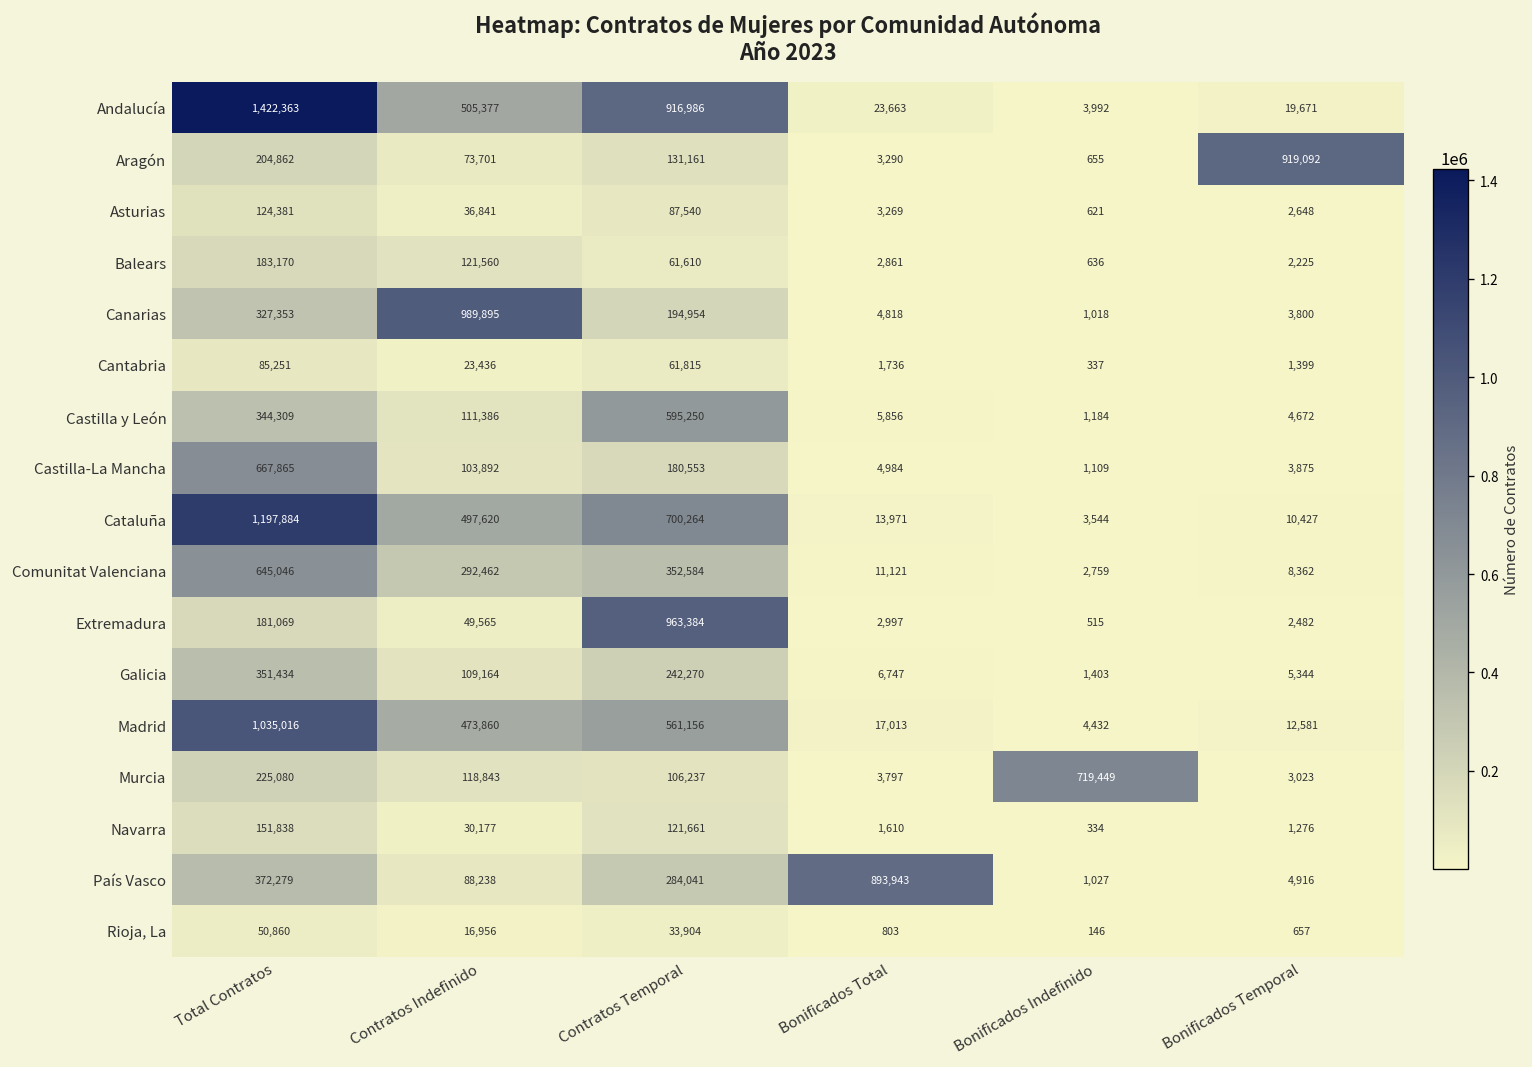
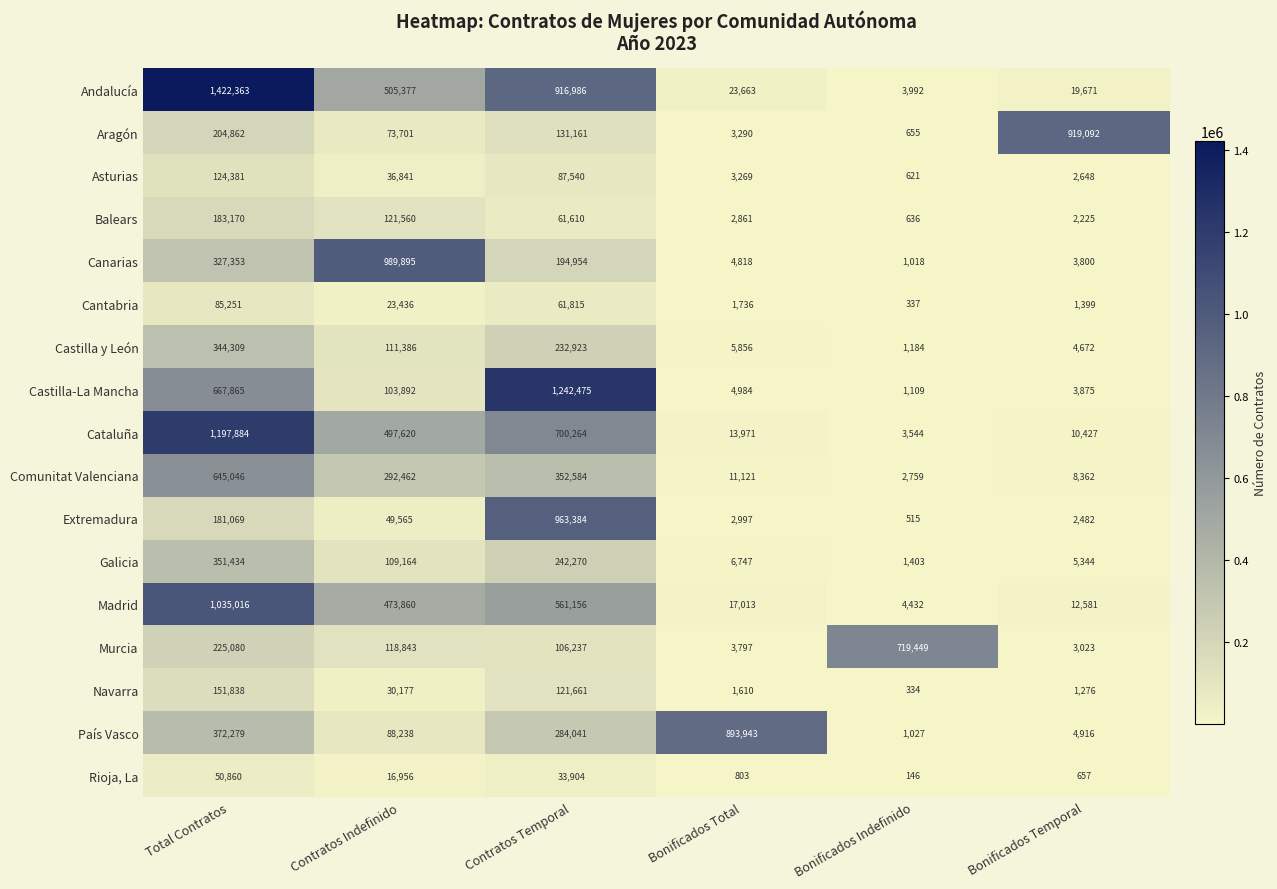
  {
    "Andalucía": {
      "Total Contratos": "1,422,363",
      "Contratos Indefinido": "505,377",
      "Contratos Temporal": "916,986",
      "Bonificados Total": "23,663",
      "Bonificados Indefinido": "3,992",
      "Bonificados Temporal": "19,671"
    },
    "Aragón": {
      "Total Contratos": "204,862",
      "Contratos Indefinido": "73,701",
      "Contratos Temporal": "131,161",
      "Bonificados Total": "3,290",
      "Bonificados Indefinido": "655",
      "Bonificados Temporal": "919,092"
    },
    "Asturias": {
      "Total Contratos": "124,381",
      "Contratos Indefinido": "36,841",
      "Contratos Temporal": "87,540",
      "Bonificados Total": "3,269",
      "Bonificados Indefinido": "621",
      "Bonificados Temporal": "2,648"
    },
    "Balears": {
      "Total Contratos": "183,170",
      "Contratos Indefinido": "121,560",
      "Contratos Temporal": "61,610",
      "Bonificados Total": "2,861",
      "Bonificados Indefinido": "636",
      "Bonificados Temporal": "2,225"
    },
    "Canarias": {
      "Total Contratos": "327,353",
      "Contratos Indefinido": "989,895",
      "Contratos Temporal": "194,954",
      "Bonificados Total": "4,818",
      "Bonificados Indefinido": "1,018",
      "Bonificados Temporal": "3,800"
    },
    "Cantabria": {
      "Total Contratos": "85,251",
      "Contratos Indefinido": "23,436",
      "Contratos Temporal": "61,815",
      "Bonificados Total": "1,736",
      "Bonificados Indefinido": "337",
      "Bonificados Temporal": "1,399"
    },
    "Castilla y León": {
      "Total Contratos": "344,309",
      "Contratos Indefinido": "111,386",
-     "Contratos Temporal": "595,250",
+     "Contratos Temporal": "232,923",
      "Bonificados Total": "5,856",
      "Bonificados Indefinido": "1,184",
      "Bonificados Temporal": "4,672"
    },
    "Castilla-La Mancha": {
      "Total Contratos": "667,865",
      "Contratos Indefinido": "103,892",
-     "Contratos Temporal": "180,553",
+     "Contratos Temporal": "1,242,475",
      "Bonificados Total": "4,984",
      "Bonificados Indefinido": "1,109",
      "Bonificados Temporal": "3,875"
    },
    "Cataluña": {
      "Total Contratos": "1,197,884",
      "Contratos Indefinido": "497,620",
      "Contratos Temporal": "700,264",
      "Bonificados Total": "13,971",
      "Bonificados Indefinido": "3,544",
      "Bonificados Temporal": "10,427"
    },
    "Comunitat Valenciana": {
      "Total Contratos": "645,046",
      "Contratos Indefinido": "292,462",
      "Contratos Temporal": "352,584",
      "Bonificados Total": "11,121",
      "Bonificados Indefinido": "2,759",
      "Bonificados Temporal": "8,362"
    },
    "Extremadura": {
      "Total Contratos": "181,069",
      "Contratos Indefinido": "49,565",
      "Contratos Temporal": "963,384",
      "Bonificados Total": "2,997",
      "Bonificados Indefinido": "515",
      "Bonificados Temporal": "2,482"
    },
    "Galicia": {
      "Total Contratos": "351,434",
      "Contratos Indefinido": "109,164",
      "Contratos Temporal": "242,270",
      "Bonificados Total": "6,747",
      "Bonificados Indefinido": "1,403",
      "Bonificados Temporal": "5,344"
    },
    "Madrid": {
      "Total Contratos": "1,035,016",
      "Contratos Indefinido": "473,860",
      "Contratos Temporal": "561,156",
      "Bonificados Total": "17,013",
      "Bonificados Indefinido": "4,432",
      "Bonificados Temporal": "12,581"
    },
    "Murcia": {
      "Total Contratos": "225,080",
      "Contratos Indefinido": "118,843",
      "Contratos Temporal": "106,237",
      "Bonificados Total": "3,797",
      "Bonificados Indefinido": "719,449",
      "Bonificados Temporal": "3,023"
    },
    "Navarra": {
      "Total Contratos": "151,838",
      "Contratos Indefinido": "30,177",
      "Contratos Temporal": "121,661",
      "Bonificados Total": "1,610",
      "Bonificados Indefinido": "334",
      "Bonificados Temporal": "1,276"
    },
    "País Vasco": {
      "Total Contratos": "372,279",
      "Contratos Indefinido": "88,238",
      "Contratos Temporal": "284,041",
      "Bonificados Total": "893,943",
      "Bonificados Indefinido": "1,027",
      "Bonificados Temporal": "4,916"
    },
    "Rioja, La": {
      "Total Contratos": "50,860",
      "Contratos Indefinido": "16,956",
      "Contratos Temporal": "33,904",
      "Bonificados Total": "803",
      "Bonificados Indefinido": "146",
      "Bonificados Temporal": "657"
    }
  }
